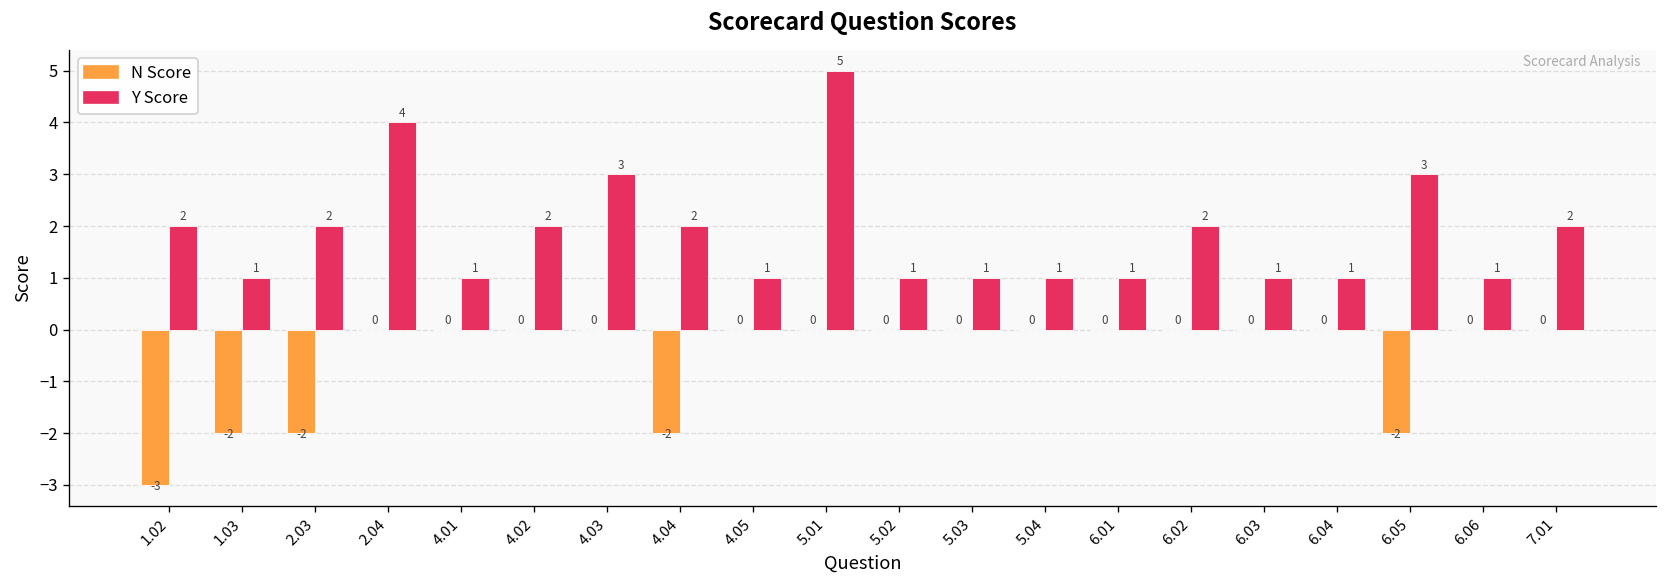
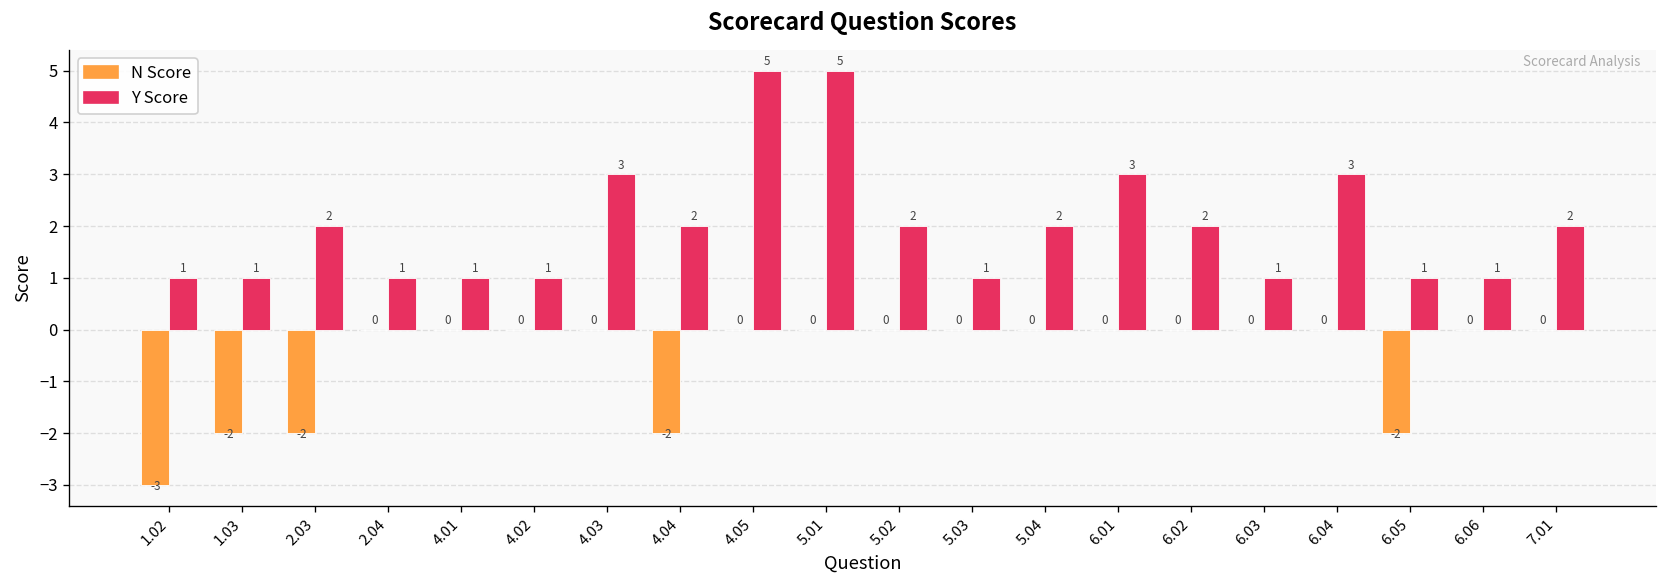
  {
    "N Score": {
      "1.02": -3,
      "1.03": -2,
      "2.03": -2,
      "2.04": 0,
      "4.01": 0,
      "4.02": 0,
      "4.03": 0,
      "4.04": -2,
      "4.05": 0,
      "5.01": 0,
      "5.02": 0,
      "5.03": 0,
      "5.04": 0,
      "6.01": 0,
      "6.02": 0,
      "6.03": 0,
      "6.04": 0,
      "6.05": -2,
      "6.06": 0,
      "7.01": 0
    },
    "Y Score": {
-     "1.02": 2,
+     "1.02": 1,
      "1.03": 1,
      "2.03": 2,
-     "2.04": 4,
+     "2.04": 1,
      "4.01": 1,
-     "4.02": 2,
+     "4.02": 1,
      "4.03": 3,
      "4.04": 2,
-     "4.05": 1,
+     "4.05": 5,
      "5.01": 5,
-     "5.02": 1,
+     "5.02": 2,
      "5.03": 1,
-     "5.04": 1,
-     "6.01": 1,
+     "5.04": 2,
+     "6.01": 3,
      "6.02": 2,
      "6.03": 1,
-     "6.04": 1,
-     "6.05": 3,
+     "6.04": 3,
+     "6.05": 1,
      "6.06": 1,
      "7.01": 2
    }
  }
